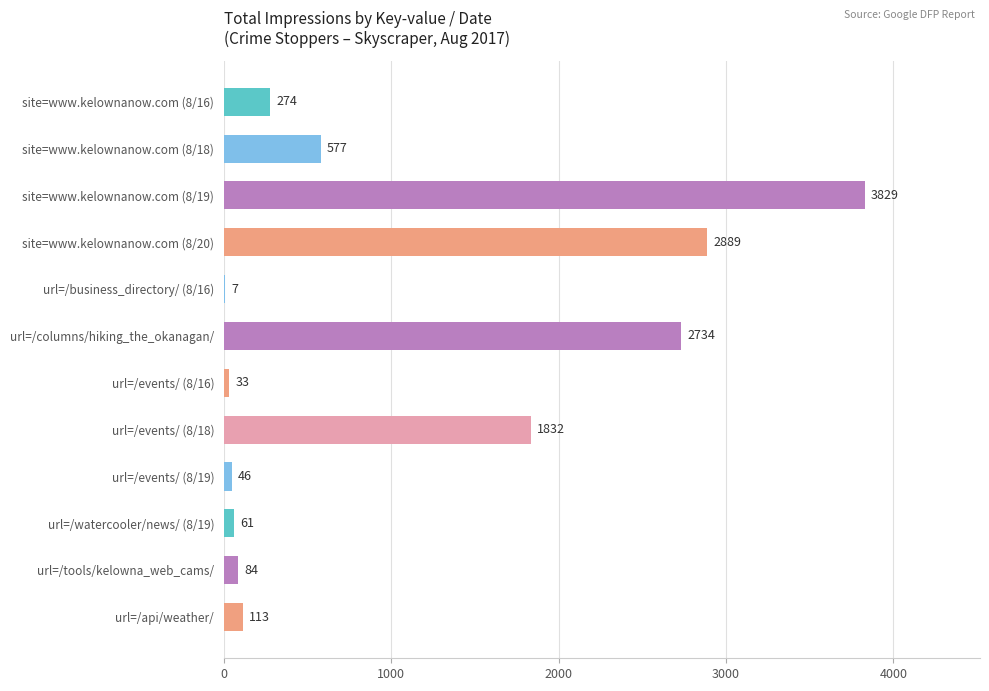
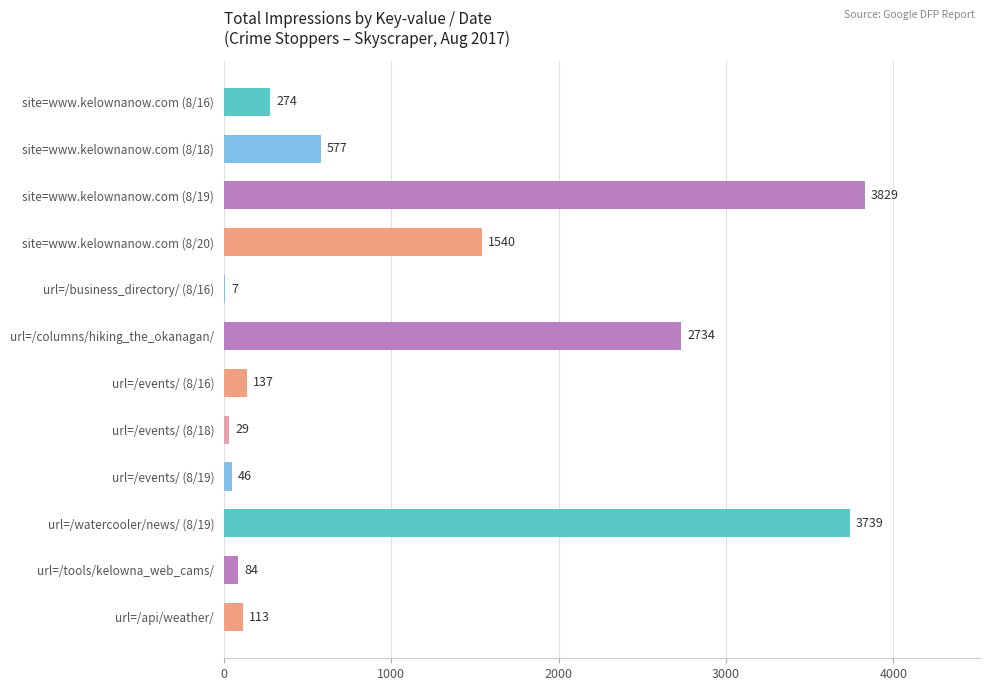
  {
    "site=www.kelownanow.com (8/16)": 274,
    "site=www.kelownanow.com (8/18)": 577,
    "site=www.kelownanow.com (8/19)": 3829,
-   "site=www.kelownanow.com (8/20)": 2889,
+   "site=www.kelownanow.com (8/20)": 1540,
    "url=/business_directory/ (8/16)": 7,
    "url=/columns/hiking_the_okanagan/": 2734,
-   "url=/events/ (8/16)": 33,
-   "url=/events/ (8/18)": 1832,
+   "url=/events/ (8/16)": 137,
+   "url=/events/ (8/18)": 29,
    "url=/events/ (8/19)": 46,
-   "url=/watercooler/news/ (8/19)": 61,
+   "url=/watercooler/news/ (8/19)": 3739,
    "url=/tools/kelowna_web_cams/": 84,
    "url=/api/weather/": 113
  }
